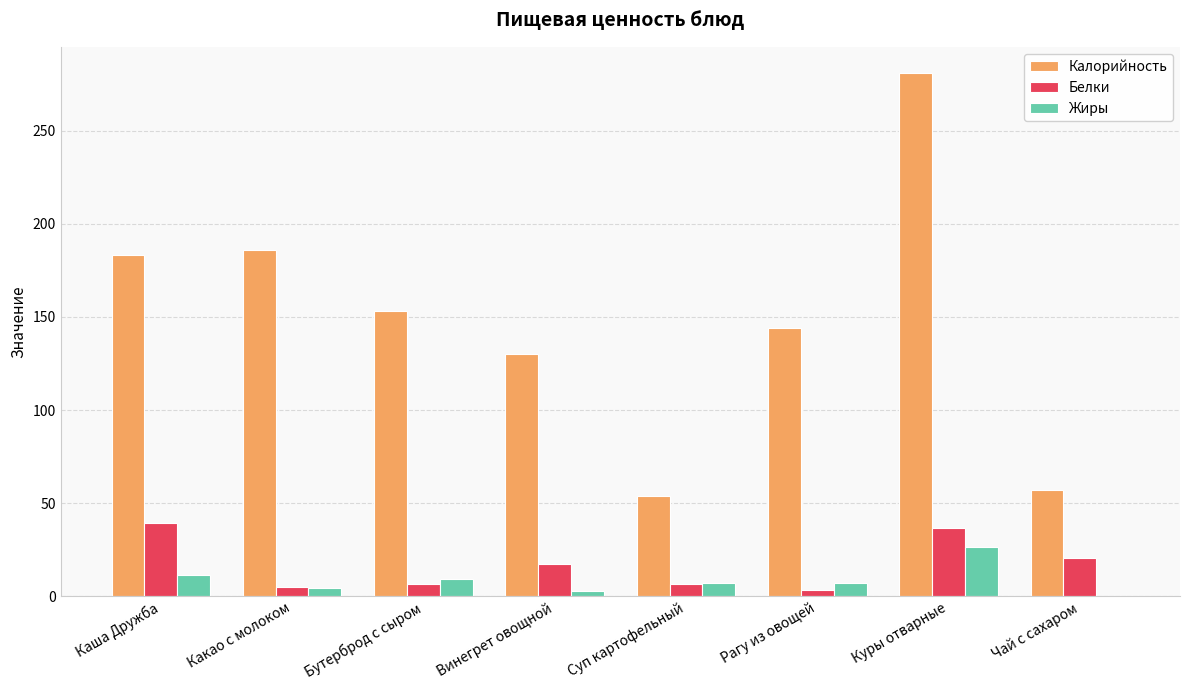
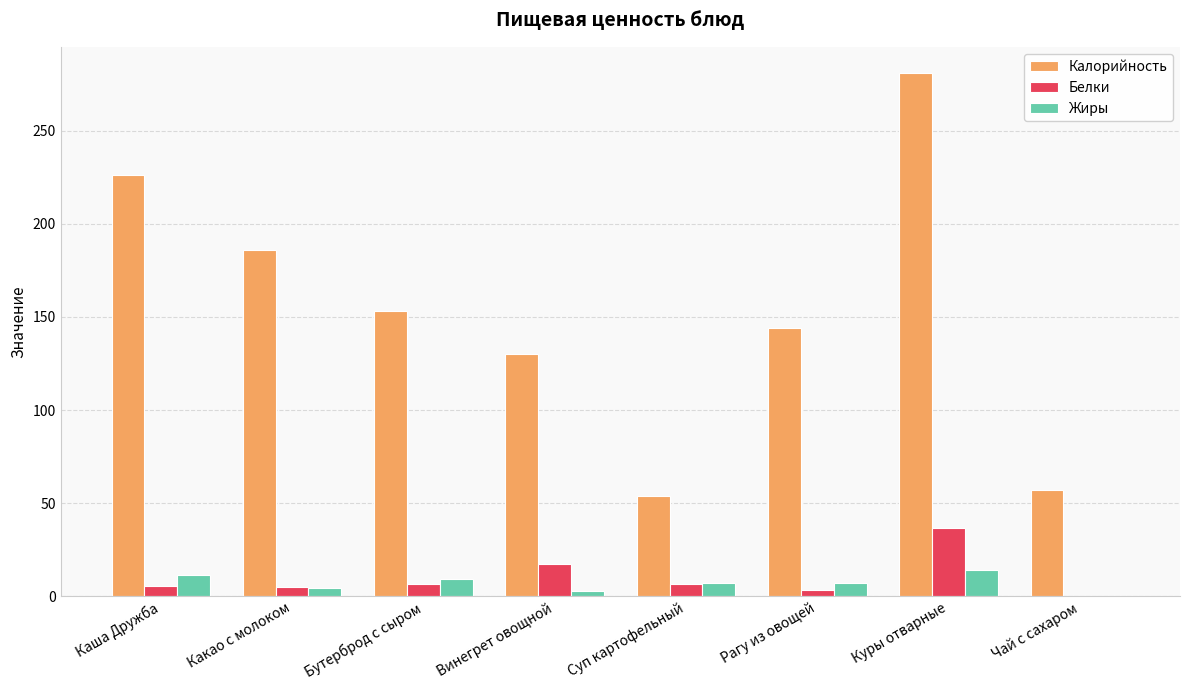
  {
    "Калорийность": {
-     "Каша Дружба": 183,
+     "Каша Дружба": 226,
      "Какао с молоком": 186,
      "Бутерброд с сыром": 153,
      "Винегрет овощной": 130,
      "Суп картофельный": 54,
      "Рагу из овощей": 144,
      "Куры отварные": 281,
      "Чай с сахаром": 57
    },
    "Белки": {
-     "Каша Дружба": 39,
+     "Каша Дружба": 5,
      "Какао с молоком": 5,
      "Бутерброд с сыром": 7,
      "Винегрет овощной": 18,
      "Суп картофельный": 7,
      "Рагу из овощей": 3,
      "Куры отварные": 37,
-     "Чай с сахаром": 20
+     "Чай с сахаром": 0
    },
    "Жиры": {
      "Каша Дружба": 12,
      "Какао с молоком": 4,
      "Бутерброд с сыром": 10,
      "Винегрет овощной": 3,
      "Суп картофельный": 7,
      "Рагу из овощей": 7,
-     "Куры отварные": 26
+     "Куры отварные": 14
    }
  }
